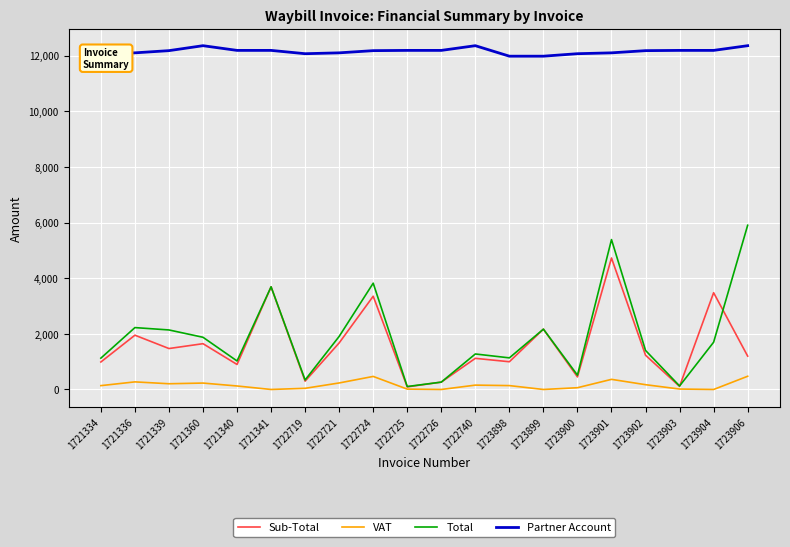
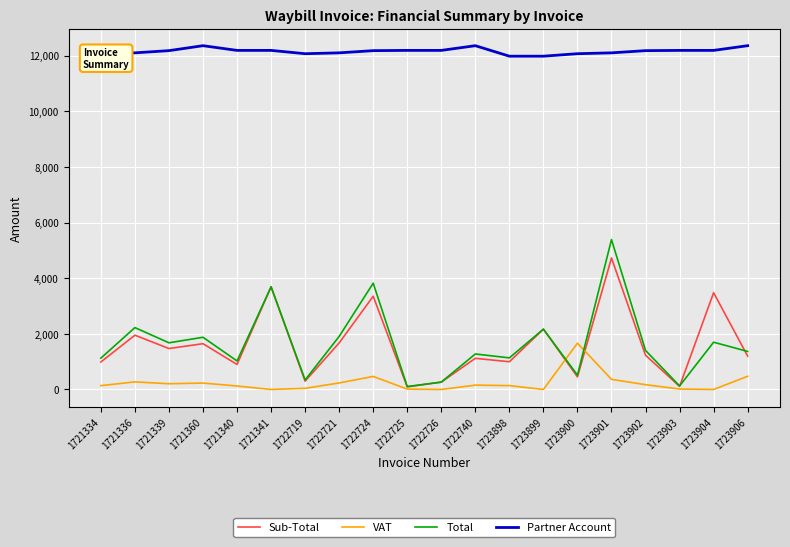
  {
    "Sub-Total": {
      "1721334": "1,000",
      "1721336": "2,000",
      "1721339": "1,500",
      "1721360": "1,600",
      "1721340": "900",
      "1722721": "1,700",
      "1722724": "3,400",
      "1722740": "1,100",
      "1723898": "1,000",
      "1723901": "4,700",
      "1723902": "1,200",
      "1723904": "3,500",
      "1723906": "1,200"
    },
    "VAT": {
      "1721334": "100",
      "1721336": "300",
      "1721339": "200",
      "1721360": "200",
      "1721340": "100",
      "1721341": "0",
      "1722719": "0",
      "1722721": "200",
      "1722724": "500",
      "1722726": "0",
      "1722740": "200",
      "1723898": "100",
      "1723899": "0",
-     "1723900": "100",
+     "1723900": "1,700",
      "1723901": "400",
      "1723902": "200",
      "1723903": "0",
      "1723904": "0",
      "1723906": "500"
    },
    "Total": {
      "1721334": "1,100",
      "1721336": "2,200",
-     "1721339": "2,100",
+     "1721339": "1,700",
      "1721360": "1,900",
      "1721340": "1,000",
      "1722721": "1,900",
      "1722724": "3,800",
      "1722740": "1,300",
      "1723898": "1,100",
      "1723901": "5,400",
      "1723902": "1,400",
      "1723904": "1,700",
-     "1723906": "5,900"
+     "1723906": "1,400"
    },
    "Partner Account": {
      "1721336": "12,100",
      "1721339": "12,200",
      "1721360": "12,400",
      "1721340": "12,200",
      "1721341": "12,200",
      "1722719": "12,100",
      "1722721": "12,100",
      "1722724": "12,200",
      "1722725": "12,200",
      "1722726": "12,200",
      "1722740": "12,400",
      "1723898": "12,000",
      "1723899": "12,000",
      "1723900": "12,100",
      "1723901": "12,100",
      "1723902": "12,200",
      "1723903": "12,200",
      "1723904": "12,200",
      "1723906": "12,400"
    }
  }
